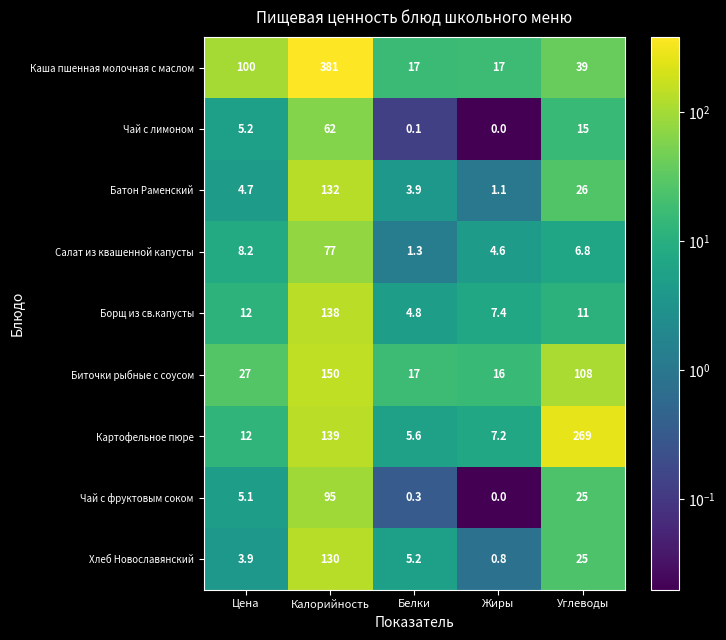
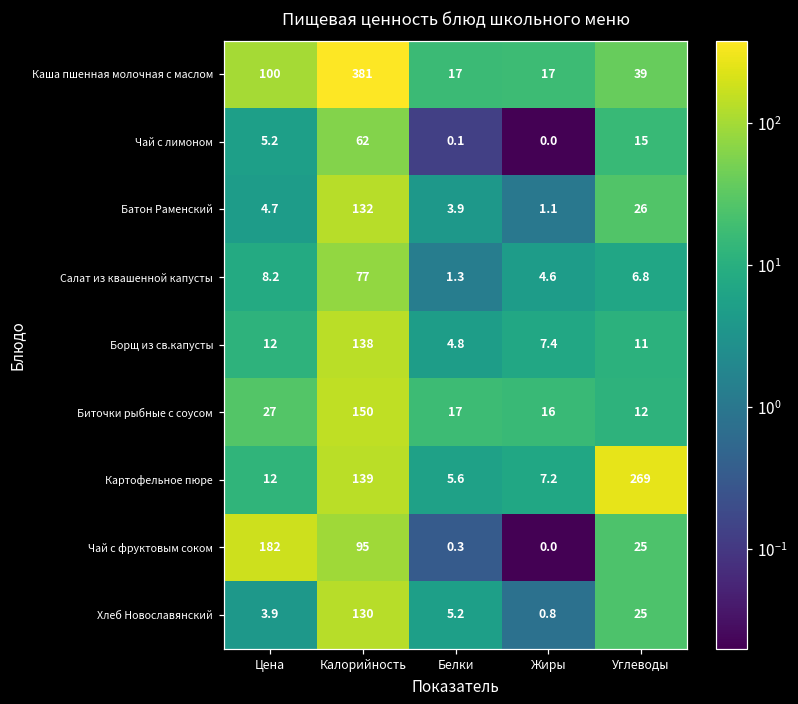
  {
    "Каша пшенная молочная с маслом": {
      "Цена": 100,
      "Калорийность": 381,
      "Белки": 17,
      "Жиры": 17,
      "Углеводы": 39
    },
    "Чай с лимоном": {
      "Цена": 5.2,
      "Калорийность": 62,
      "Белки": 0.1,
      "Жиры": 0.0,
      "Углеводы": 15
    },
    "Батон Раменский": {
      "Цена": 4.7,
      "Калорийность": 132,
      "Белки": 3.9,
      "Жиры": 1.1,
      "Углеводы": 26
    },
    "Салат из квашенной капусты": {
      "Цена": 8.2,
      "Калорийность": 77,
      "Белки": 1.3,
      "Жиры": 4.6,
      "Углеводы": 6.8
    },
    "Борщ из св.капусты": {
      "Цена": 12,
      "Калорийность": 138,
      "Белки": 4.8,
      "Жиры": 7.4,
      "Углеводы": 11
    },
    "Биточки рыбные с соусом": {
      "Цена": 27,
      "Калорийность": 150,
      "Белки": 17,
      "Жиры": 16,
-     "Углеводы": 108
+     "Углеводы": 12
    },
    "Картофельное пюре": {
      "Цена": 12,
      "Калорийность": 139,
      "Белки": 5.6,
      "Жиры": 7.2,
      "Углеводы": 269
    },
    "Чай с фруктовым соком": {
-     "Цена": 5.1,
+     "Цена": 182,
      "Калорийность": 95,
      "Белки": 0.3,
      "Жиры": 0.0,
      "Углеводы": 25
    },
    "Хлеб Новославянский": {
      "Цена": 3.9,
      "Калорийность": 130,
      "Белки": 5.2,
      "Жиры": 0.8,
      "Углеводы": 25
    }
  }
